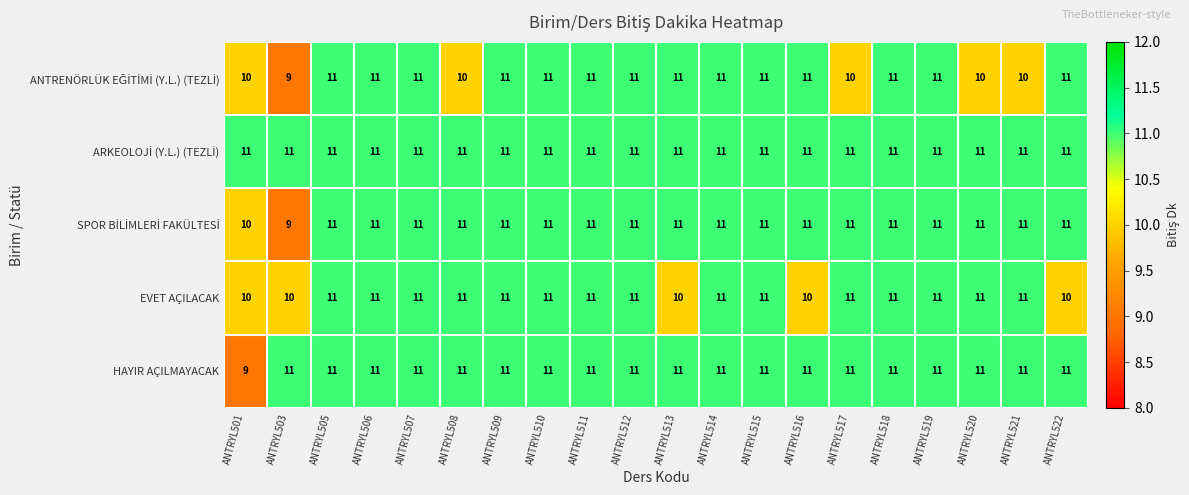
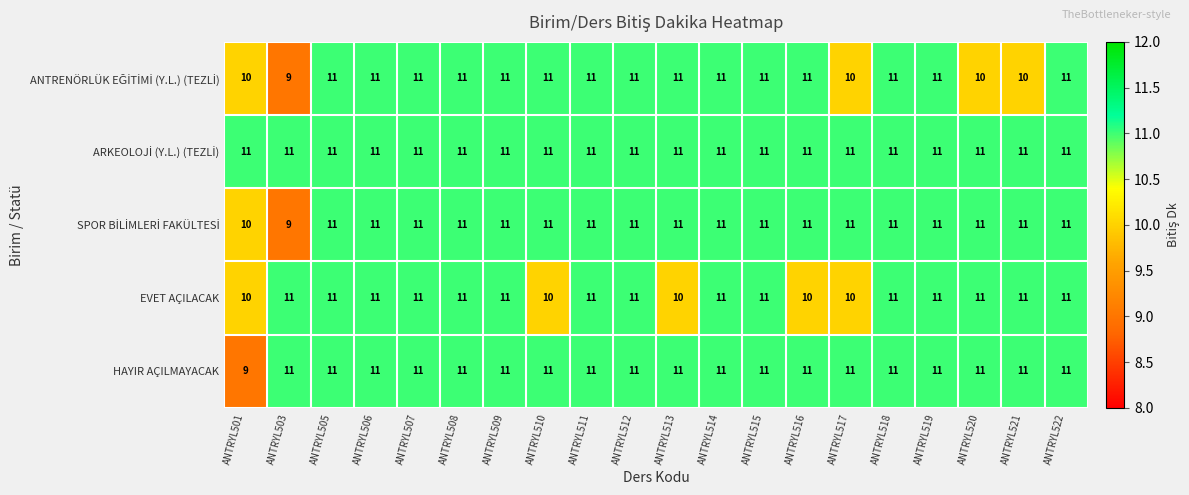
  {
    "ANTRENÖRLÜK EĞİTİMİ (Y.L.) (TEZLİ)": {
      "ANTRYL501": 10,
      "ANTRYL503": 9,
      "ANTRYL505": 11,
      "ANTRYL506": 11,
      "ANTRYL507": 11,
-     "ANTRYL508": 10,
+     "ANTRYL508": 11,
      "ANTRYL509": 11,
      "ANTRYL510": 11,
      "ANTRYL511": 11,
      "ANTRYL512": 11,
      "ANTRYL513": 11,
      "ANTRYL514": 11,
      "ANTRYL515": 11,
      "ANTRYL516": 11,
      "ANTRYL517": 10,
      "ANTRYL518": 11,
      "ANTRYL519": 11,
      "ANTRYL520": 10,
      "ANTRYL521": 10,
      "ANTRYL522": 11
    },
    "ARKEOLOJİ (Y.L.) (TEZLİ)": {
      "ANTRYL501": 11,
      "ANTRYL503": 11,
      "ANTRYL505": 11,
      "ANTRYL506": 11,
      "ANTRYL507": 11,
      "ANTRYL508": 11,
      "ANTRYL509": 11,
      "ANTRYL510": 11,
      "ANTRYL511": 11,
      "ANTRYL512": 11,
      "ANTRYL513": 11,
      "ANTRYL514": 11,
      "ANTRYL515": 11,
      "ANTRYL516": 11,
      "ANTRYL517": 11,
      "ANTRYL518": 11,
      "ANTRYL519": 11,
      "ANTRYL520": 11,
      "ANTRYL521": 11,
      "ANTRYL522": 11
    },
    "SPOR BİLİMLERİ FAKÜLTESİ": {
      "ANTRYL501": 10,
      "ANTRYL503": 9,
      "ANTRYL505": 11,
      "ANTRYL506": 11,
      "ANTRYL507": 11,
      "ANTRYL508": 11,
      "ANTRYL509": 11,
      "ANTRYL510": 11,
      "ANTRYL511": 11,
      "ANTRYL512": 11,
      "ANTRYL513": 11,
      "ANTRYL514": 11,
      "ANTRYL515": 11,
      "ANTRYL516": 11,
      "ANTRYL517": 11,
      "ANTRYL518": 11,
      "ANTRYL519": 11,
      "ANTRYL520": 11,
      "ANTRYL521": 11,
      "ANTRYL522": 11
    },
    "EVET AÇILACAK": {
      "ANTRYL501": 10,
-     "ANTRYL503": 10,
+     "ANTRYL503": 11,
      "ANTRYL505": 11,
      "ANTRYL506": 11,
      "ANTRYL507": 11,
      "ANTRYL508": 11,
      "ANTRYL509": 11,
-     "ANTRYL510": 11,
+     "ANTRYL510": 10,
      "ANTRYL511": 11,
      "ANTRYL512": 11,
      "ANTRYL513": 10,
      "ANTRYL514": 11,
      "ANTRYL515": 11,
      "ANTRYL516": 10,
-     "ANTRYL517": 11,
+     "ANTRYL517": 10,
      "ANTRYL518": 11,
      "ANTRYL519": 11,
      "ANTRYL520": 11,
      "ANTRYL521": 11,
-     "ANTRYL522": 10
+     "ANTRYL522": 11
    },
    "HAYIR AÇILMAYACAK": {
      "ANTRYL501": 9,
      "ANTRYL503": 11,
      "ANTRYL505": 11,
      "ANTRYL506": 11,
      "ANTRYL507": 11,
      "ANTRYL508": 11,
      "ANTRYL509": 11,
      "ANTRYL510": 11,
      "ANTRYL511": 11,
      "ANTRYL512": 11,
      "ANTRYL513": 11,
      "ANTRYL514": 11,
      "ANTRYL515": 11,
      "ANTRYL516": 11,
      "ANTRYL517": 11,
      "ANTRYL518": 11,
      "ANTRYL519": 11,
      "ANTRYL520": 11,
      "ANTRYL521": 11,
      "ANTRYL522": 11
    }
  }
